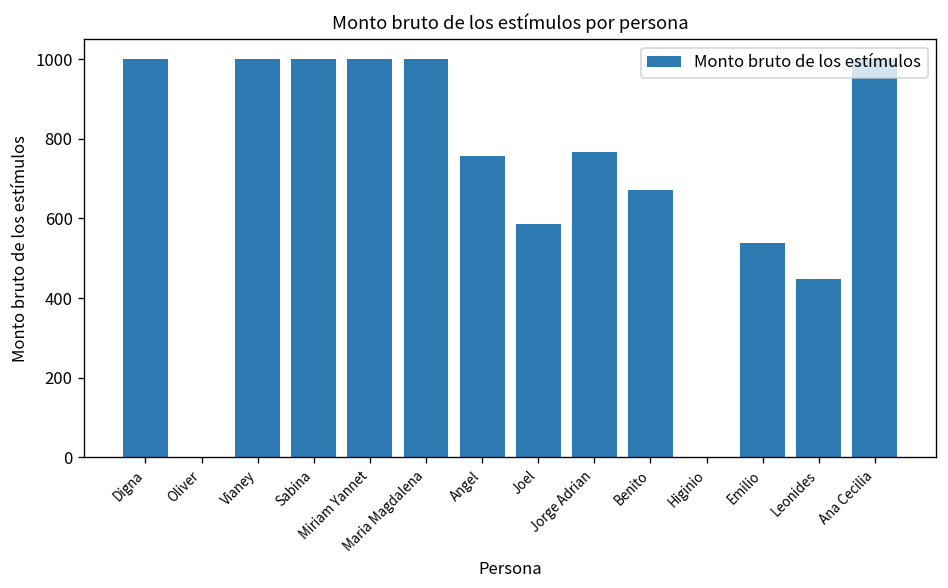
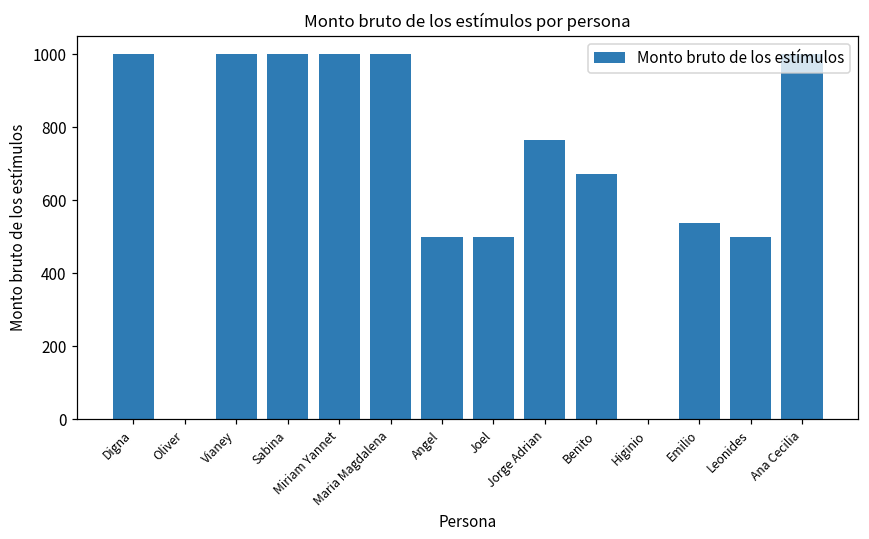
  {
    "Digna": 1000,
    "Oliver": 0,
    "Vianey": 1000,
    "Sabina": 1000,
    "Miriam Yannet": 1000,
    "Maria Magdalena": 1000,
-   "Angel": 760,
-   "Joel": 590,
+   "Angel": 500,
+   "Joel": 500,
    "Jorge Adrian": 770,
    "Benito": 670,
    "Higinio": 0,
    "Emilio": 540,
-   "Leonides": 450
+   "Leonides": 500
  }
